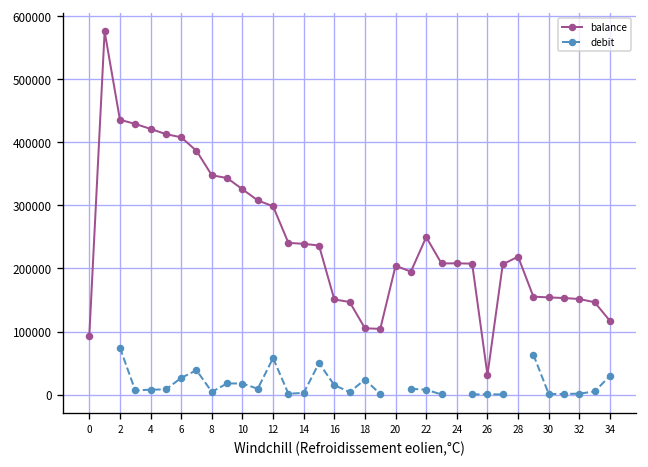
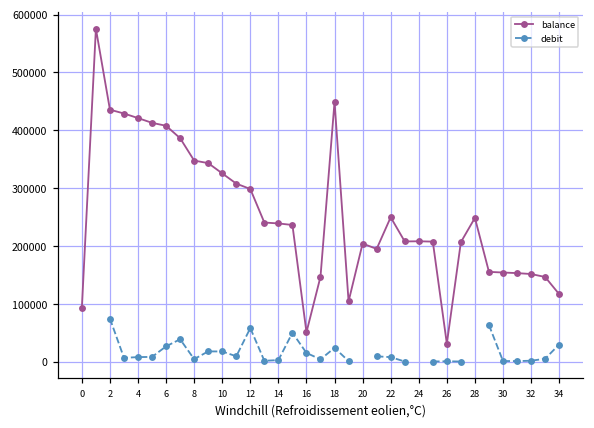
  {
    "balance": {
      "0": 90000,
      "2": 440000,
      "4": 420000,
      "6": 410000,
      "8": 350000,
      "10": 330000,
      "12": 300000,
      "14": 240000,
-     "16": 150000,
-     "18": 110000,
+     "16": 50000,
+     "18": 450000,
      "20": 200000,
      "22": 250000,
      "24": 210000,
      "26": 30000,
-     "28": 220000,
+     "28": 250000,
      "30": 150000,
      "32": 150000,
      "34": 120000
    },
    "debit": {
      "2": 70000,
      "4": 10000,
      "6": 30000,
      "8": 0,
      "10": 20000,
      "12": 60000,
      "14": 0,
      "16": 20000,
      "18": 20000,
      "22": 10000,
      "26": 0,
      "30": 0,
      "32": 0,
      "34": 30000
    }
  }
